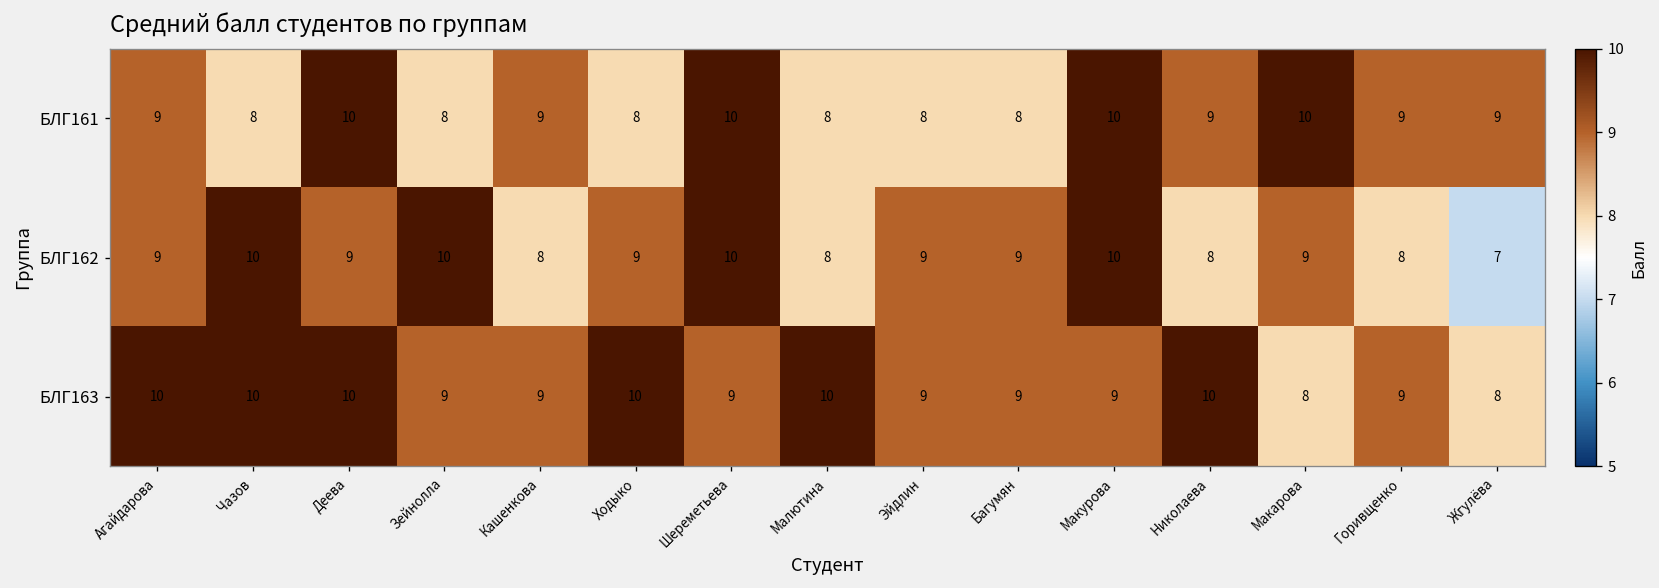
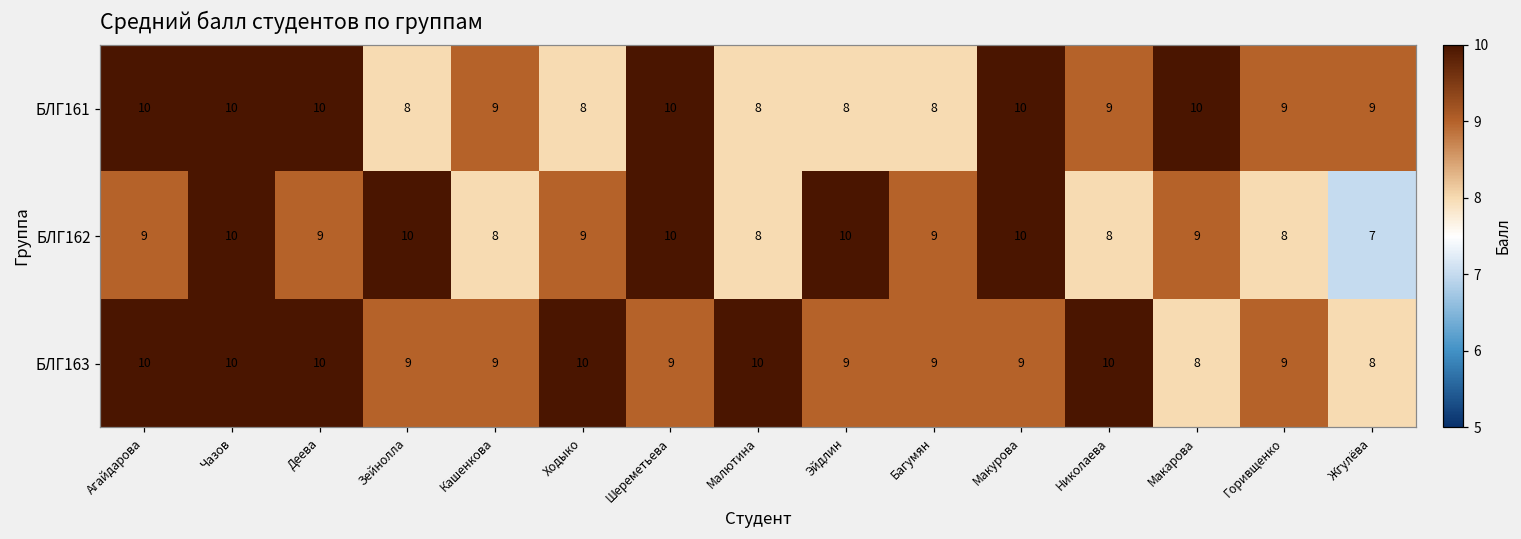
  {
    "БЛГ161": {
-     "Агайдарова": 9,
-     "Чазов": 8,
+     "Агайдарова": 10,
+     "Чазов": 10,
      "Деева": 10,
      "Зейнолла": 8,
      "Кашенкова": 9,
      "Ходыко": 8,
      "Шереметьева": 10,
      "Малютина": 8,
      "Эйдлин": 8,
      "Багумян": 8,
      "Макурова": 10,
      "Николаева": 9,
      "Макарова": 10,
      "Горивщенко": 9,
      "Жгулёва": 9
    },
    "БЛГ162": {
      "Агайдарова": 9,
      "Чазов": 10,
      "Деева": 9,
      "Зейнолла": 10,
      "Кашенкова": 8,
      "Ходыко": 9,
      "Шереметьева": 10,
      "Малютина": 8,
-     "Эйдлин": 9,
+     "Эйдлин": 10,
      "Багумян": 9,
      "Макурова": 10,
      "Николаева": 8,
      "Макарова": 9,
      "Горивщенко": 8,
      "Жгулёва": 7
    },
    "БЛГ163": {
      "Агайдарова": 10,
      "Чазов": 10,
      "Деева": 10,
      "Зейнолла": 9,
      "Кашенкова": 9,
      "Ходыко": 10,
      "Шереметьева": 9,
      "Малютина": 10,
      "Эйдлин": 9,
      "Багумян": 9,
      "Макурова": 9,
      "Николаева": 10,
      "Макарова": 8,
      "Горивщенко": 9,
      "Жгулёва": 8
    }
  }
